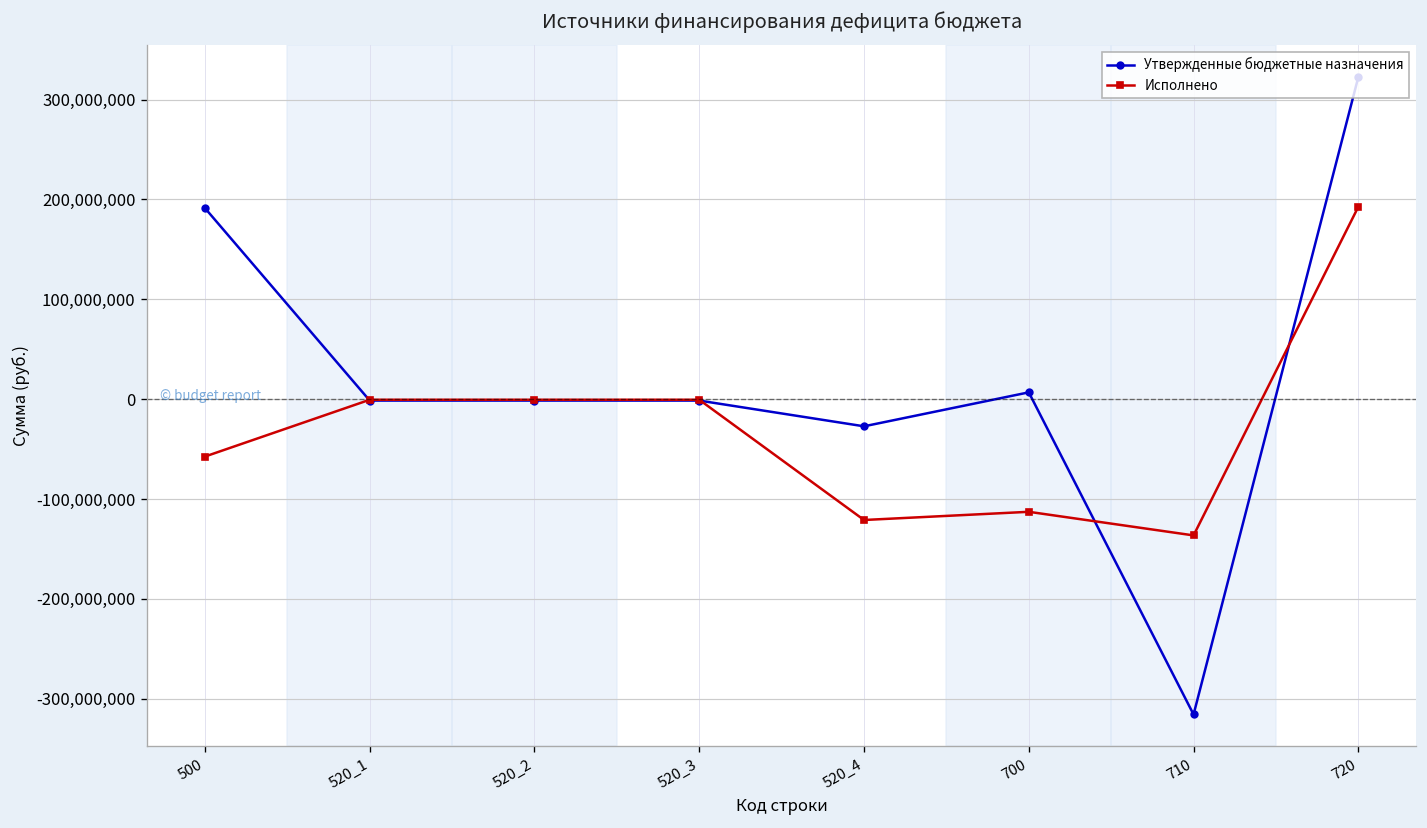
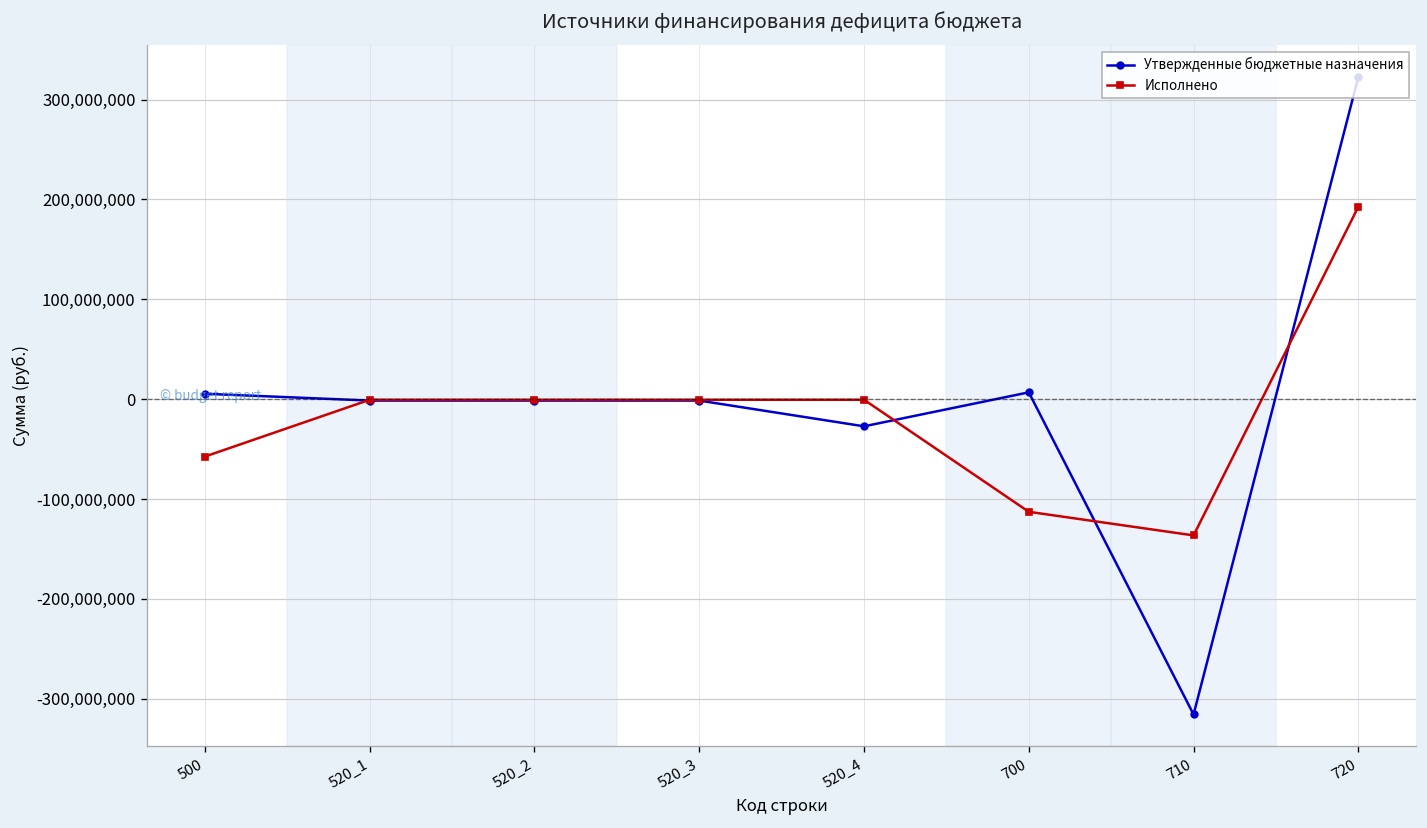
  {
    "Утвержденные бюджетные назначения": {
-     "500": "190,000,000",
+     "500": "10,000,000",
      "520_4": "-30,000,000",
      "700": "10,000,000",
      "710": "-320,000,000"
    },
    "Исполнено": {
      "500": "-60,000,000",
-     "520_4": "-120,000,000",
+     "520_4": "0",
      "700": "-110,000,000",
      "710": "-140,000,000",
      "720": "190,000,000"
    }
  }
